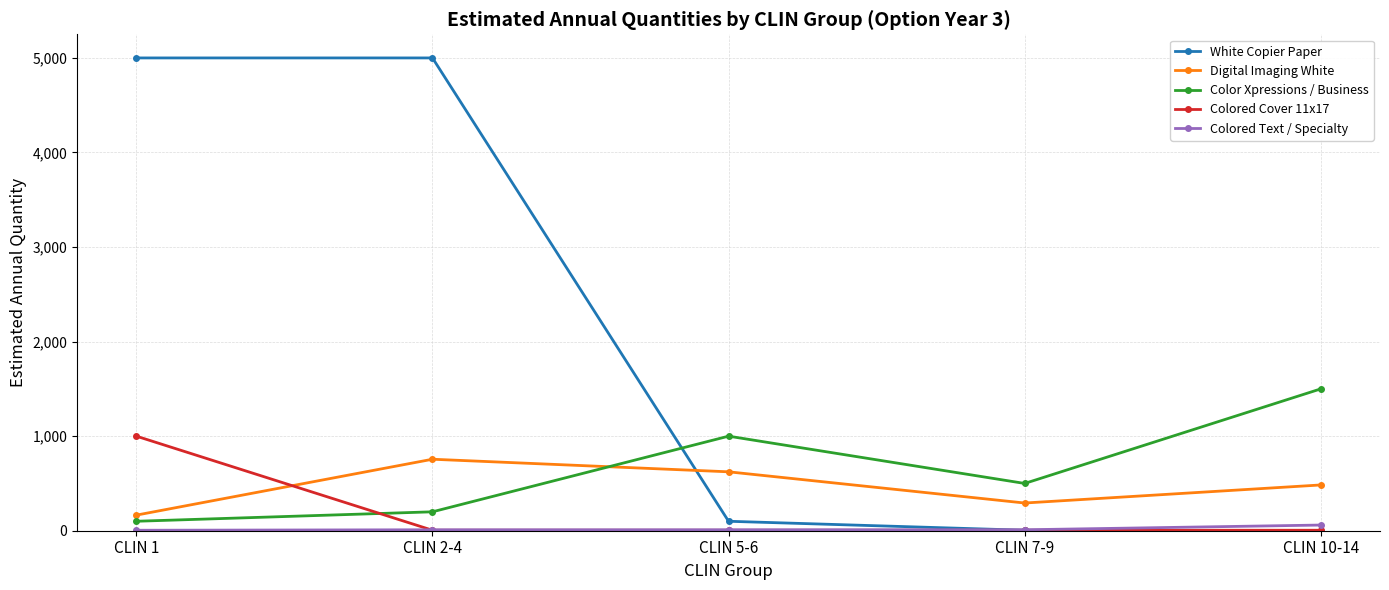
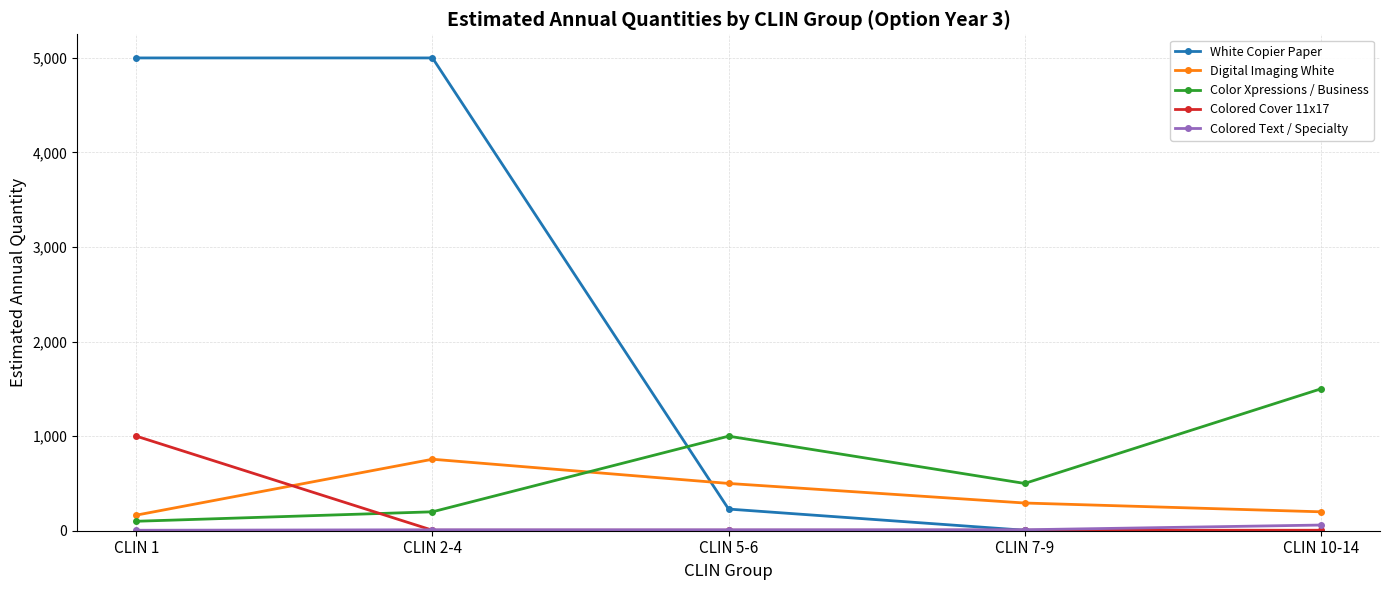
  {
    "White Copier Paper": {
      "CLIN 1": "5,000",
      "CLIN 2-4": "5,000",
-     "CLIN 5-6": "100"
+     "CLIN 5-6": "200"
    },
    "Digital Imaging White": {
      "CLIN 1": "200",
      "CLIN 2-4": "800",
-     "CLIN 5-6": "600",
+     "CLIN 5-6": "500",
      "CLIN 7-9": "300",
-     "CLIN 10-14": "500"
+     "CLIN 10-14": "200"
    },
    "Color Xpressions / Business": {
      "CLIN 1": "100",
      "CLIN 2-4": "200",
      "CLIN 5-6": "1,000",
      "CLIN 7-9": "500",
      "CLIN 10-14": "1,500"
    },
    "Colored Cover 11x17": {
      "CLIN 1": "1,000"
    },
    "Colored Text / Specialty": {
      "CLIN 1": "0",
      "CLIN 10-14": "100"
    }
  }
